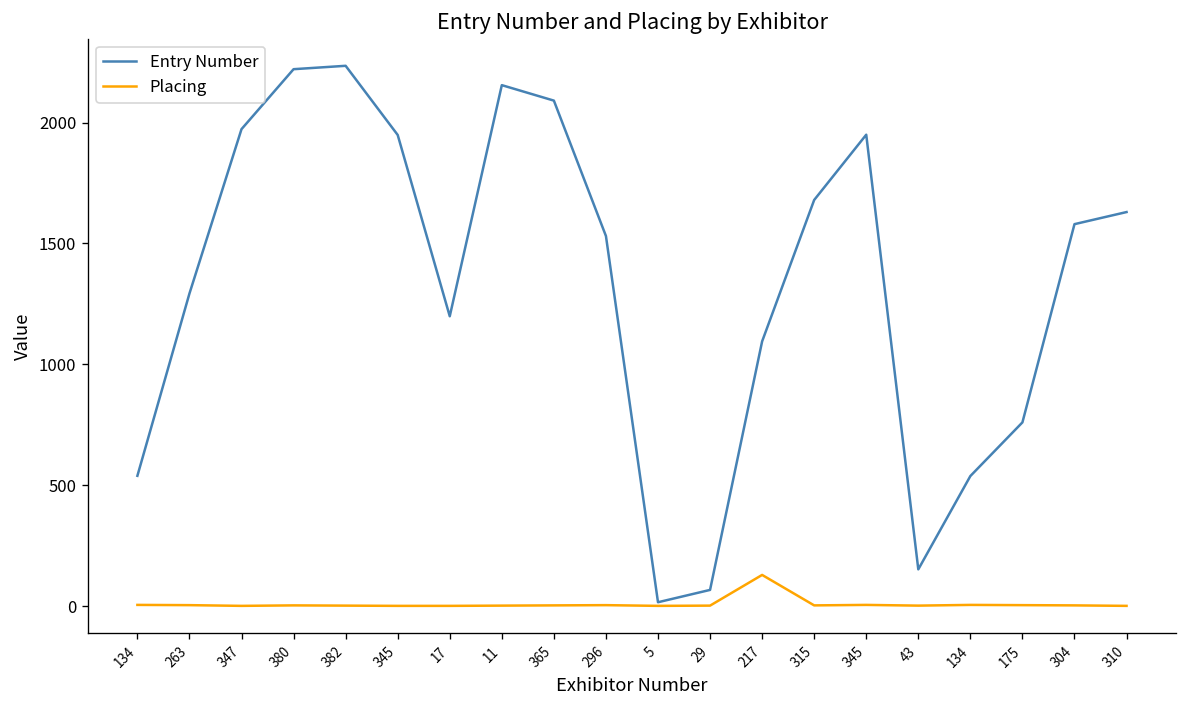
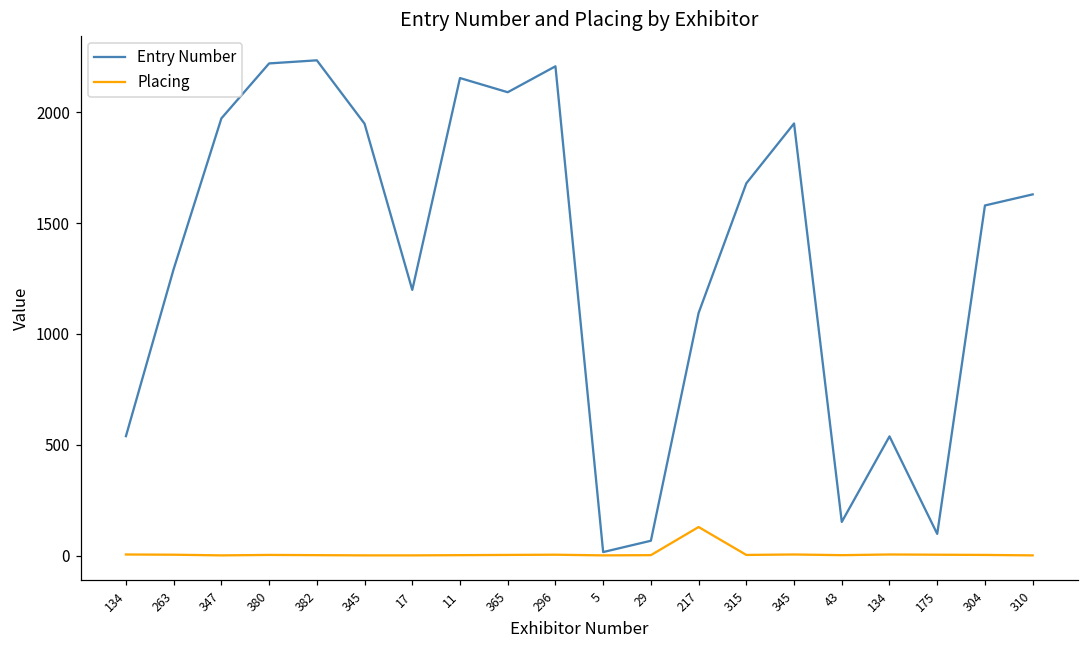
  {
    "Entry Number": {
      "263": 1290,
      "347": 1970,
      "380": 2220,
      "382": 2240,
      "17": 1200,
      "11": 2160,
      "365": 2090,
-     "296": 1530,
+     "296": 2210,
      "5": 20,
      "29": 70,
      "217": 1100,
      "315": 1680,
      "43": 150,
-     "175": 760,
+     "175": 100,
      "304": 1580,
      "310": 1630
    },
    "Placing": {
      "263": 0,
      "347": 0,
      "380": 0,
      "382": 0,
      "17": 0,
      "11": 0,
      "365": 0,
      "296": 0,
      "5": 0,
      "29": 0,
      "217": 130,
      "315": 0,
      "43": 0,
      "175": 0,
      "304": 0,
      "310": 0
    }
  }
